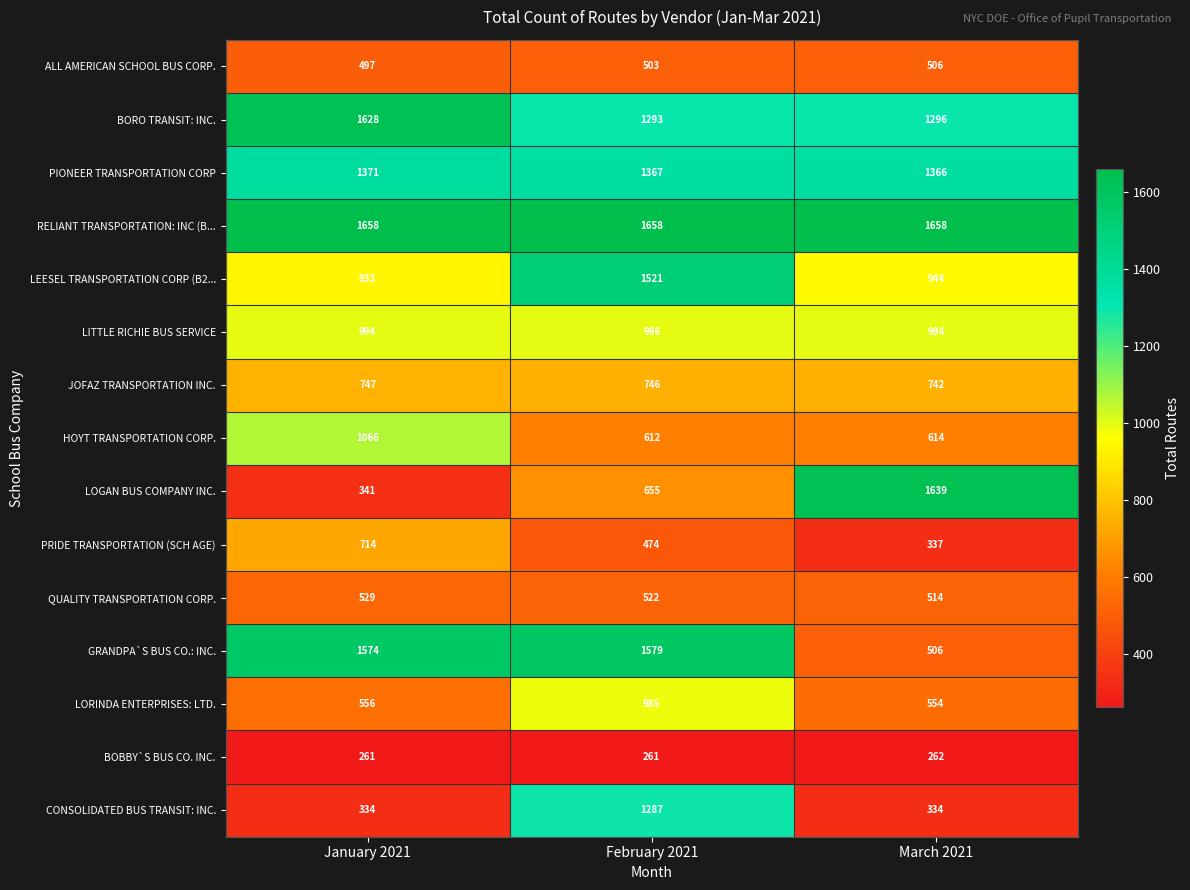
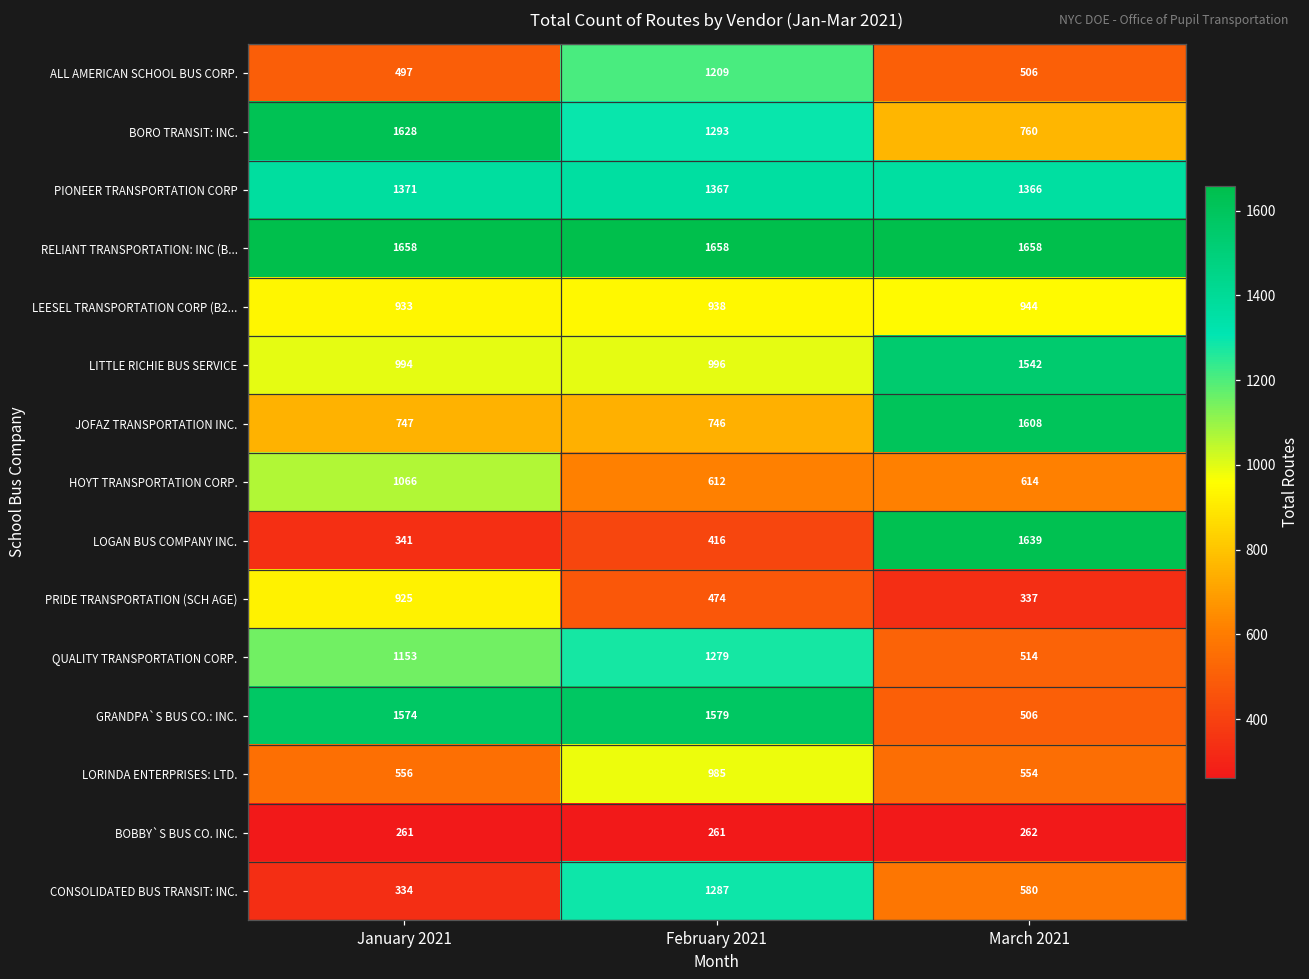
  {
    "ALL AMERICAN SCHOOL BUS CORP.": {
      "January 2021": 497,
-     "February 2021": 503,
+     "February 2021": 1209,
      "March 2021": 506
    },
    "BORO TRANSIT: INC.": {
      "January 2021": 1628,
      "February 2021": 1293,
-     "March 2021": 1296
+     "March 2021": 760
    },
    "PIONEER TRANSPORTATION CORP": {
      "January 2021": 1371,
      "February 2021": 1367,
      "March 2021": 1366
    },
    "RELIANT TRANSPORTATION: INC (B...": {
      "January 2021": 1658,
      "February 2021": 1658,
      "March 2021": 1658
    },
    "LEESEL TRANSPORTATION CORP (B2...": {
      "January 2021": 933,
-     "February 2021": 1521,
+     "February 2021": 938,
      "March 2021": 944
    },
    "LITTLE RICHIE BUS SERVICE": {
      "January 2021": 994,
      "February 2021": 996,
-     "March 2021": 994
+     "March 2021": 1542
    },
    "JOFAZ TRANSPORTATION INC.": {
      "January 2021": 747,
      "February 2021": 746,
-     "March 2021": 742
+     "March 2021": 1608
    },
    "HOYT TRANSPORTATION CORP.": {
      "January 2021": 1066,
      "February 2021": 612,
      "March 2021": 614
    },
    "LOGAN BUS COMPANY INC.": {
      "January 2021": 341,
-     "February 2021": 655,
+     "February 2021": 416,
      "March 2021": 1639
    },
    "PRIDE TRANSPORTATION (SCH AGE)": {
-     "January 2021": 714,
+     "January 2021": 925,
      "February 2021": 474,
      "March 2021": 337
    },
    "QUALITY TRANSPORTATION CORP.": {
-     "January 2021": 529,
-     "February 2021": 522,
+     "January 2021": 1153,
+     "February 2021": 1279,
      "March 2021": 514
    },
    "GRANDPA`S BUS CO.: INC.": {
      "January 2021": 1574,
      "February 2021": 1579,
      "March 2021": 506
    },
    "LORINDA ENTERPRISES: LTD.": {
      "January 2021": 556,
      "February 2021": 985,
      "March 2021": 554
    },
    "BOBBY`S BUS CO. INC.": {
      "January 2021": 261,
      "February 2021": 261,
      "March 2021": 262
    },
    "CONSOLIDATED BUS TRANSIT: INC.": {
      "January 2021": 334,
      "February 2021": 1287,
-     "March 2021": 334
+     "March 2021": 580
    }
  }
